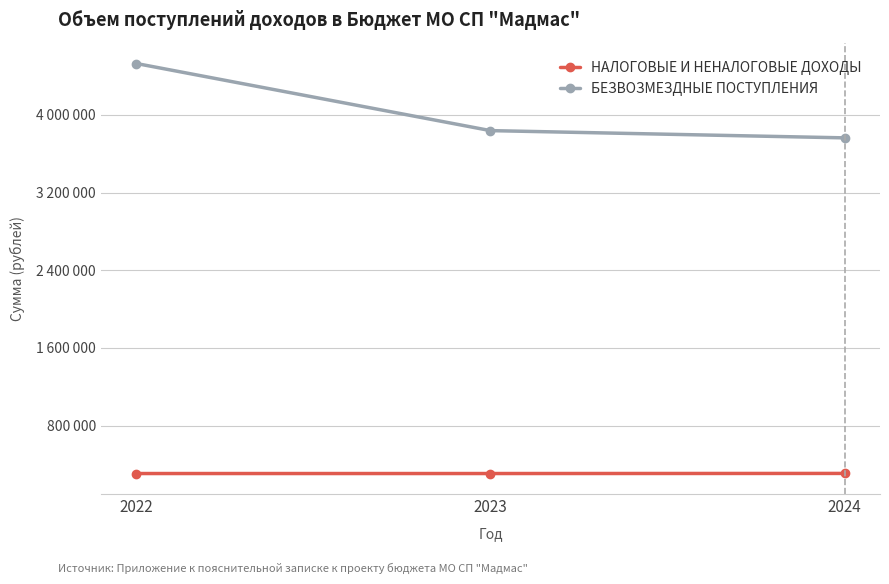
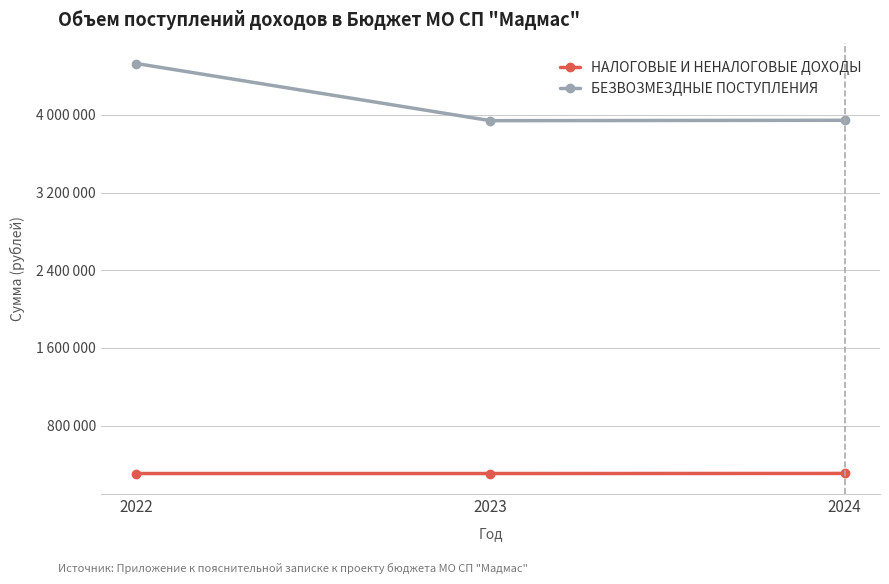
  {
    "НАЛОГОВЫЕ И НЕНАЛОГОВЫЕ ДОХОДЫ": {
      "2022": 300000,
      "2023": 300000,
      "2024": 300000
    },
    "БЕЗВОЗМЕЗДНЫЕ ПОСТУПЛЕНИЯ": {
      "2022": 4500000,
-     "2023": 3800000,
-     "2024": 3800000
+     "2023": 3900000,
+     "2024": 3900000
    }
  }
